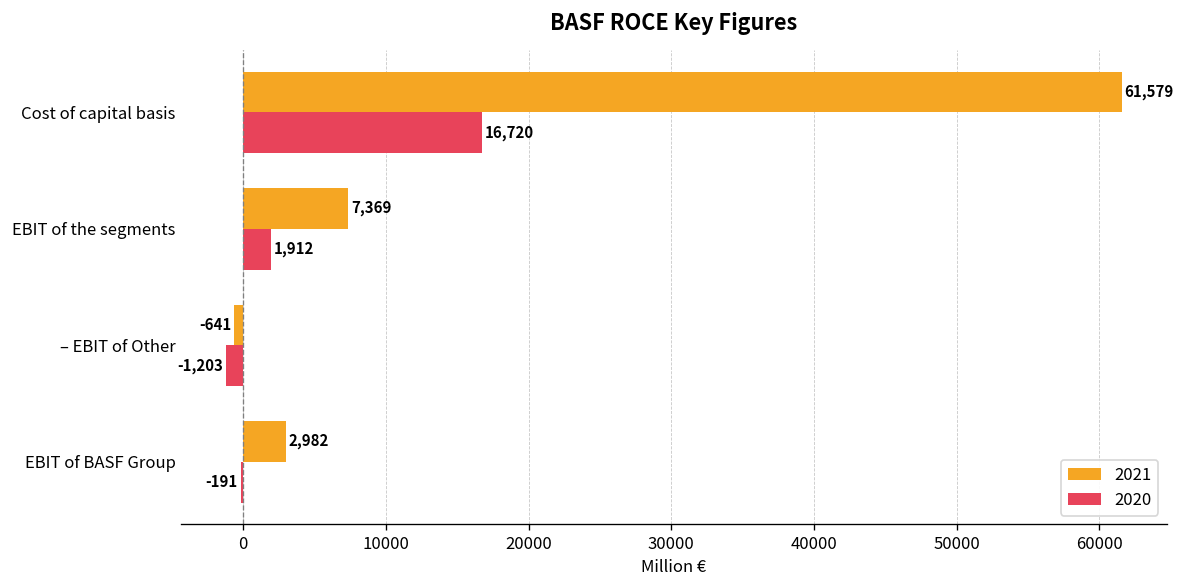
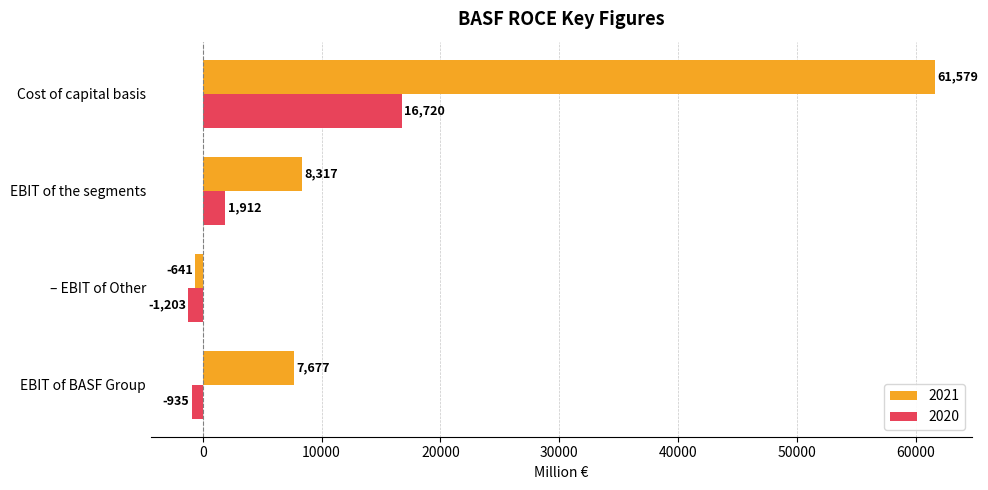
  {
    "2021": {
      "Cost of capital basis": "61,579",
-     "EBIT of the segments": "7,369",
+     "EBIT of the segments": "8,317",
      "– EBIT of Other": "-641",
-     "EBIT of BASF Group": "2,982"
+     "EBIT of BASF Group": "7,677"
    },
    "2020": {
      "Cost of capital basis": "16,720",
      "EBIT of the segments": "1,912",
      "– EBIT of Other": "-1,203",
-     "EBIT of BASF Group": "-191"
+     "EBIT of BASF Group": "-935"
    }
  }
